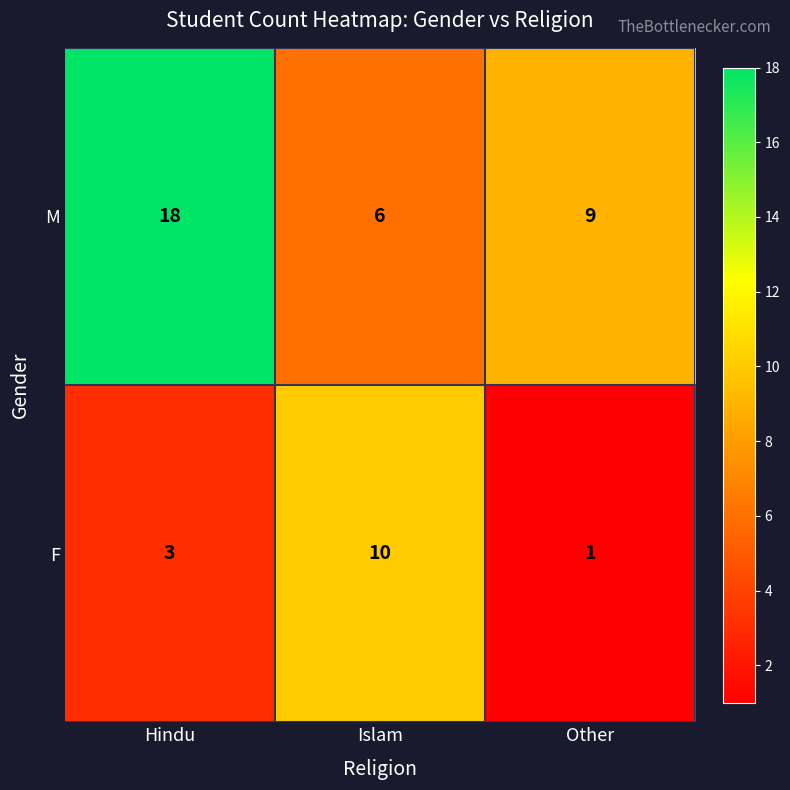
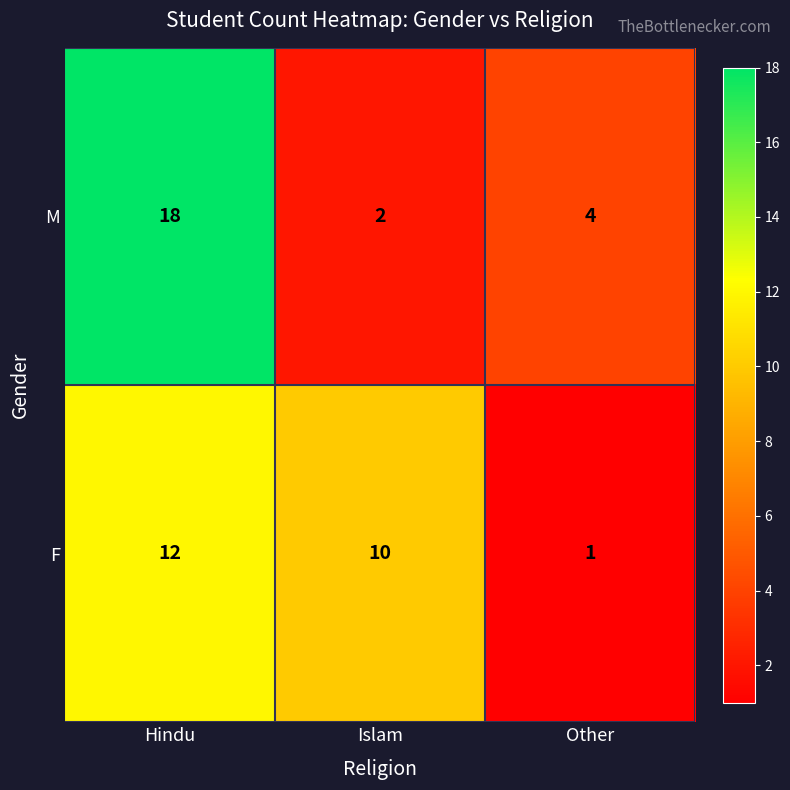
  {
    "M": {
      "Hindu": 18,
-     "Islam": 6,
-     "Other": 9
+     "Islam": 2,
+     "Other": 4
    },
    "F": {
-     "Hindu": 3,
+     "Hindu": 12,
      "Islam": 10,
      "Other": 1
    }
  }
